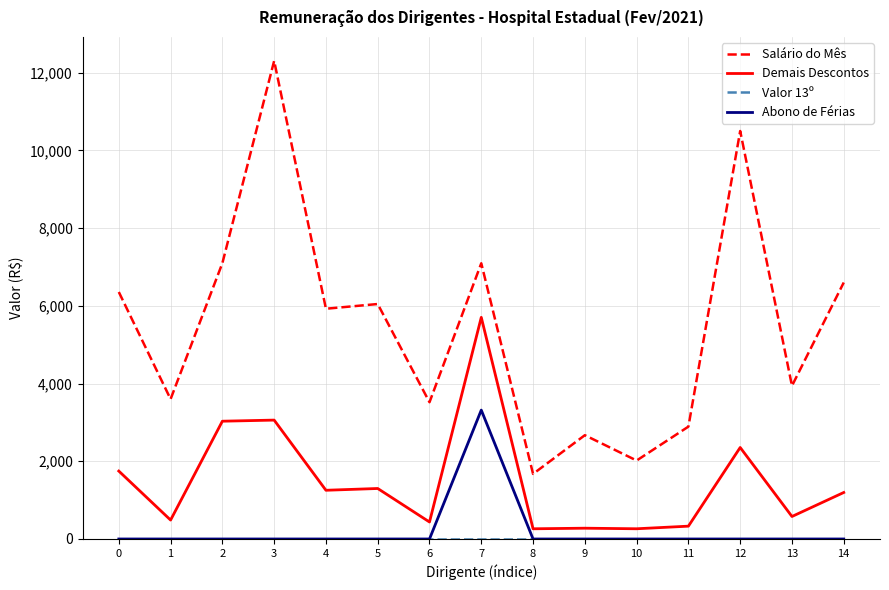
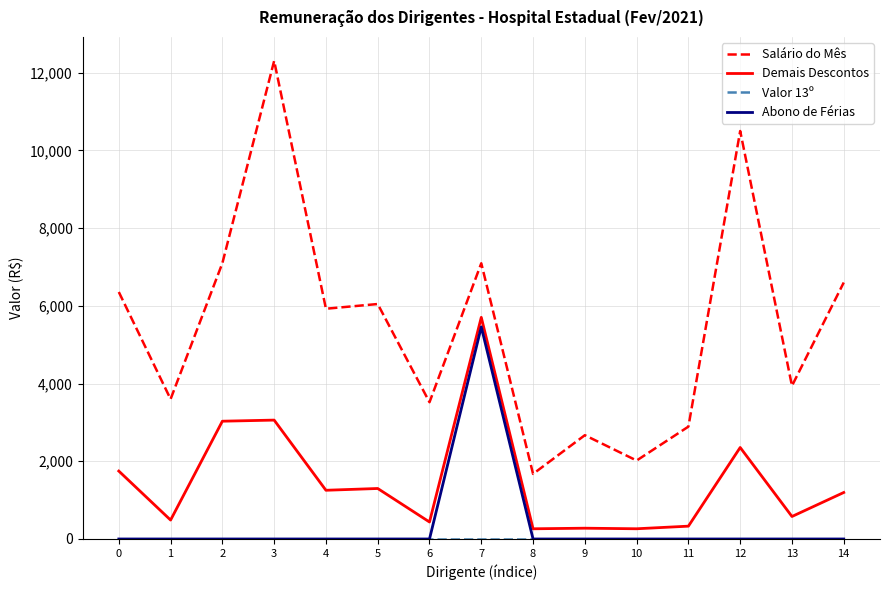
  {
    "Valor 13º": {
      "7": "0"
    },
    "Abono de Férias": {
-     "7": "3,300"
+     "7": "5,500"
    }
  }
